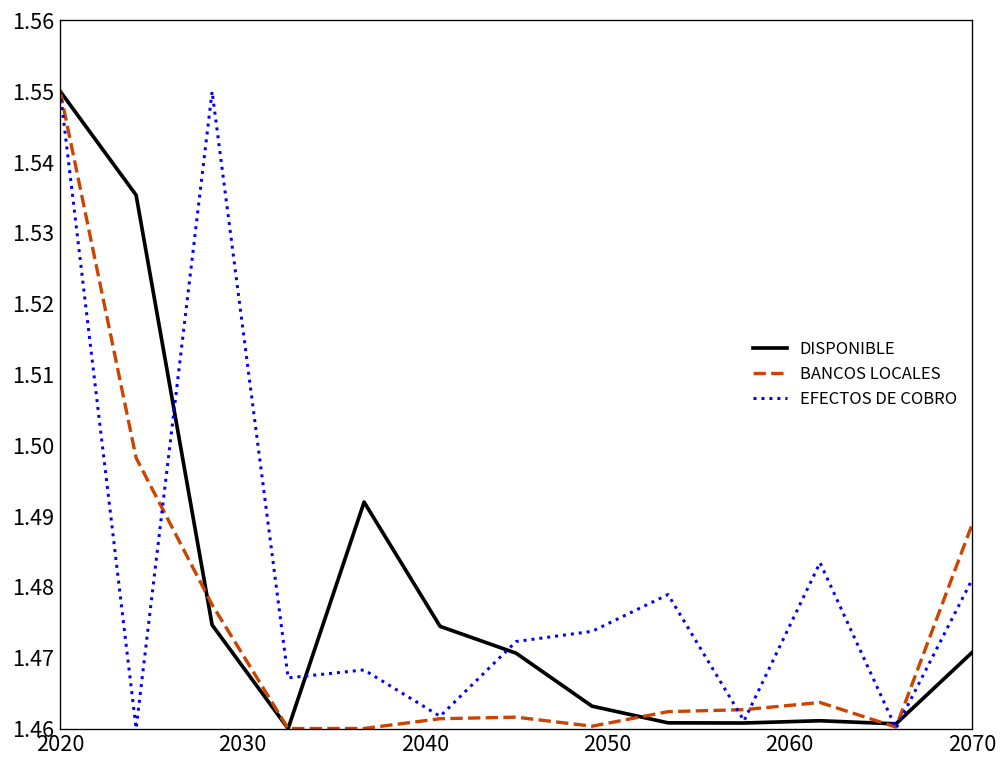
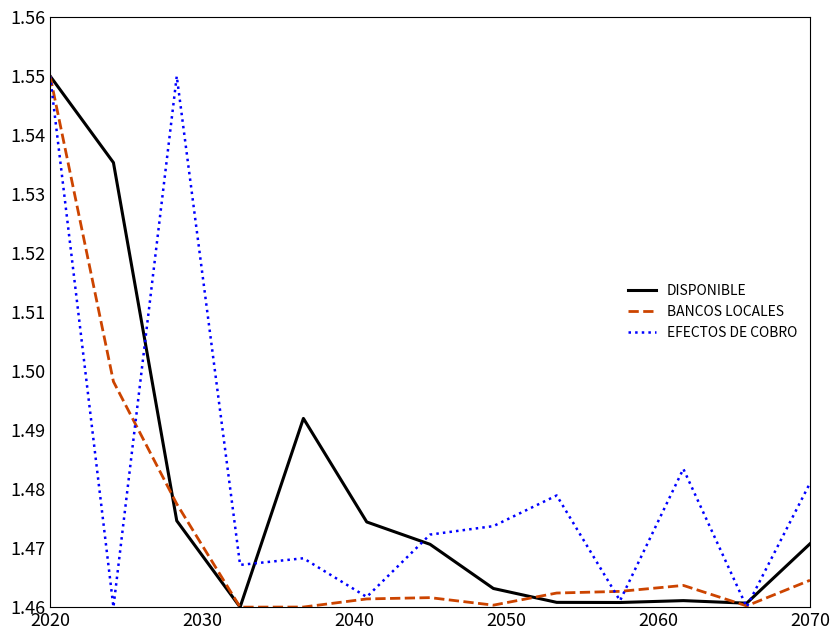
  {
    "DISPONIBLE": {
      "2070": 1.471
    },
    "BANCOS LOCALES": {
-     "2070": 1.489
+     "2070": 1.465
    },
    "EFECTOS DE COBRO": {
      "2070": 1.481
    }
  }
